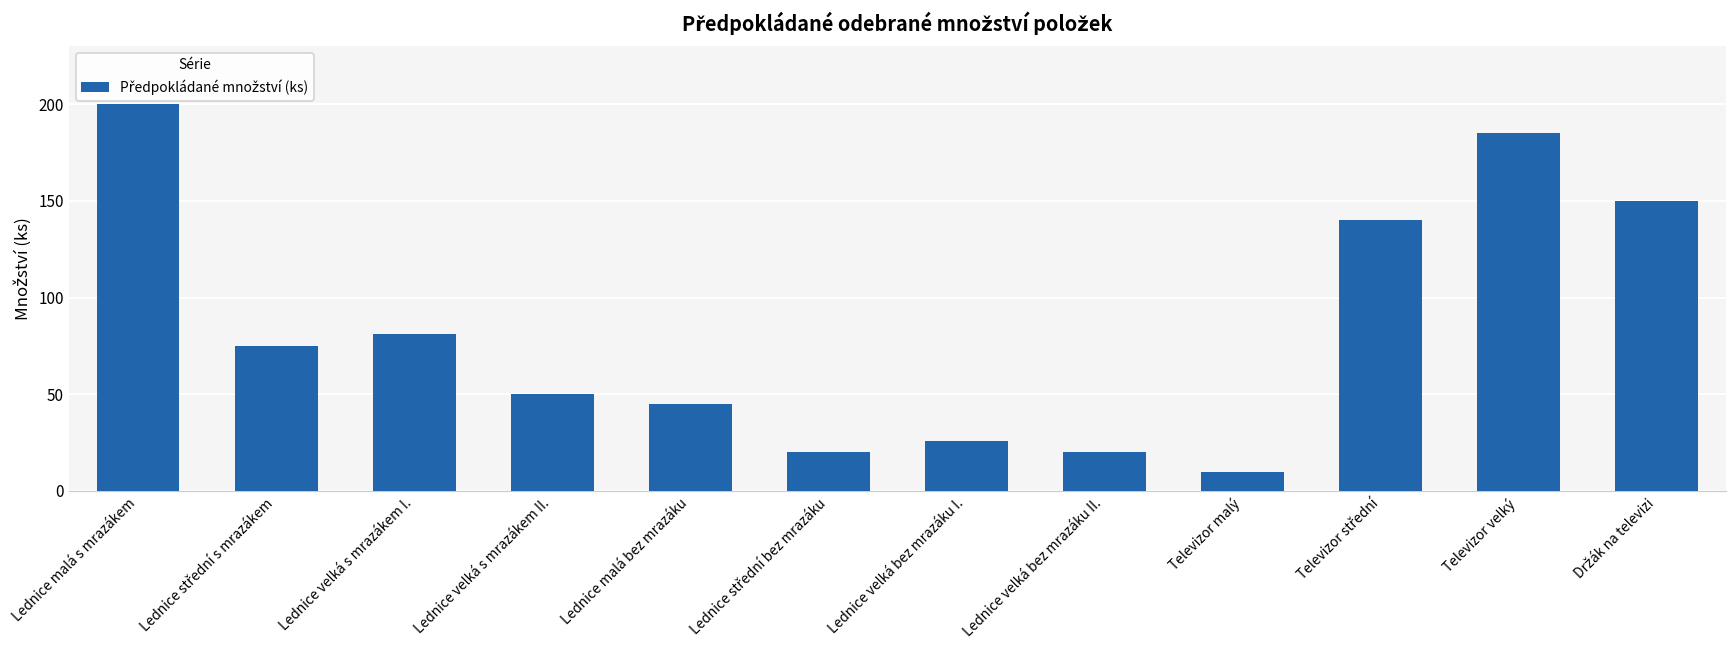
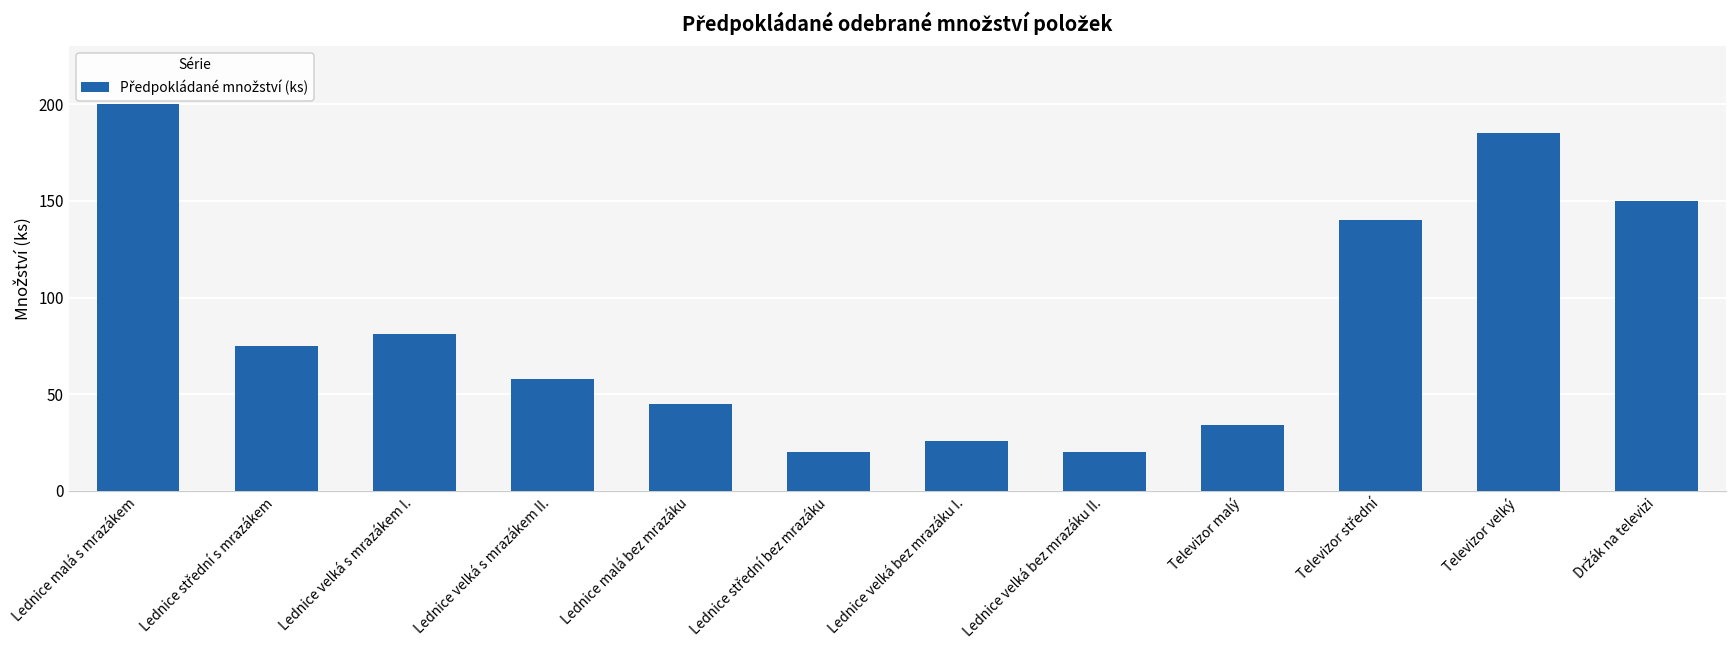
  {
    "Lednice malá s mrazákem": 200,
    "Lednice střední s mrazákem": 75,
    "Lednice velká s mrazákem I.": 81,
-   "Lednice velká s mrazákem II.": 50,
+   "Lednice velká s mrazákem II.": 58,
    "Lednice malá bez mrazáku": 45,
    "Lednice střední bez mrazáku": 20,
    "Lednice velká bez mrazáku I.": 26,
    "Lednice velká bez mrazáku II.": 20,
-   "Televizor malý": 10,
+   "Televizor malý": 34,
    "Televizor střední": 140,
    "Televizor velký": 185,
    "Držák na televizi": 150
  }
